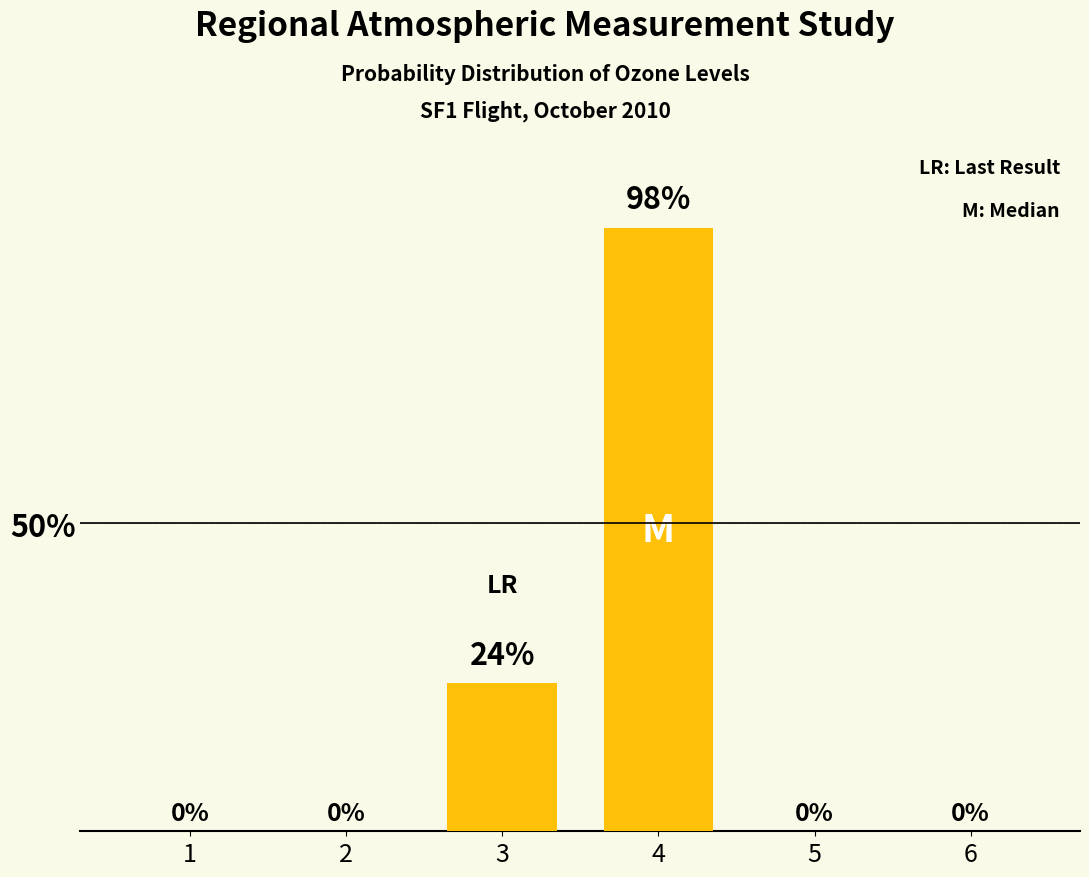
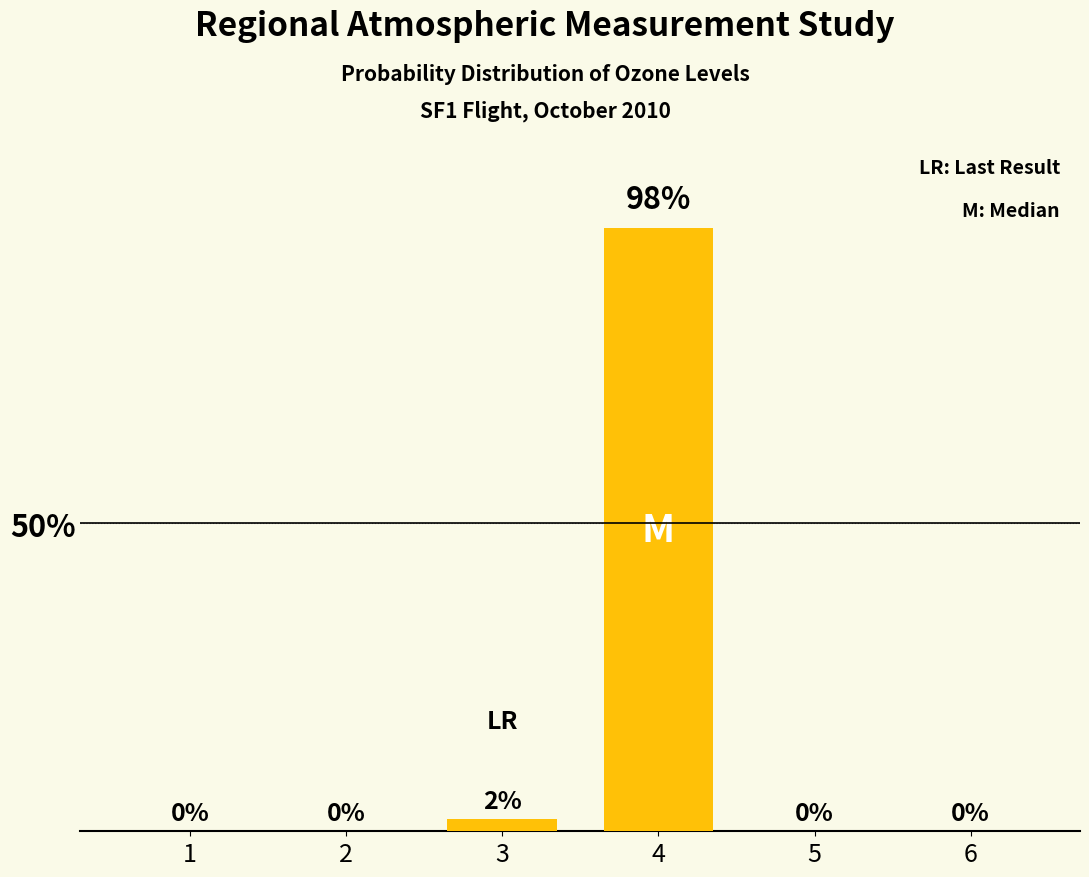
  {
    "1": "0%",
    "2": "0%",
-   "3": "24%",
+   "3": "2%",
    "4": "98%",
    "5": "0%",
    "6": "0%"
  }
